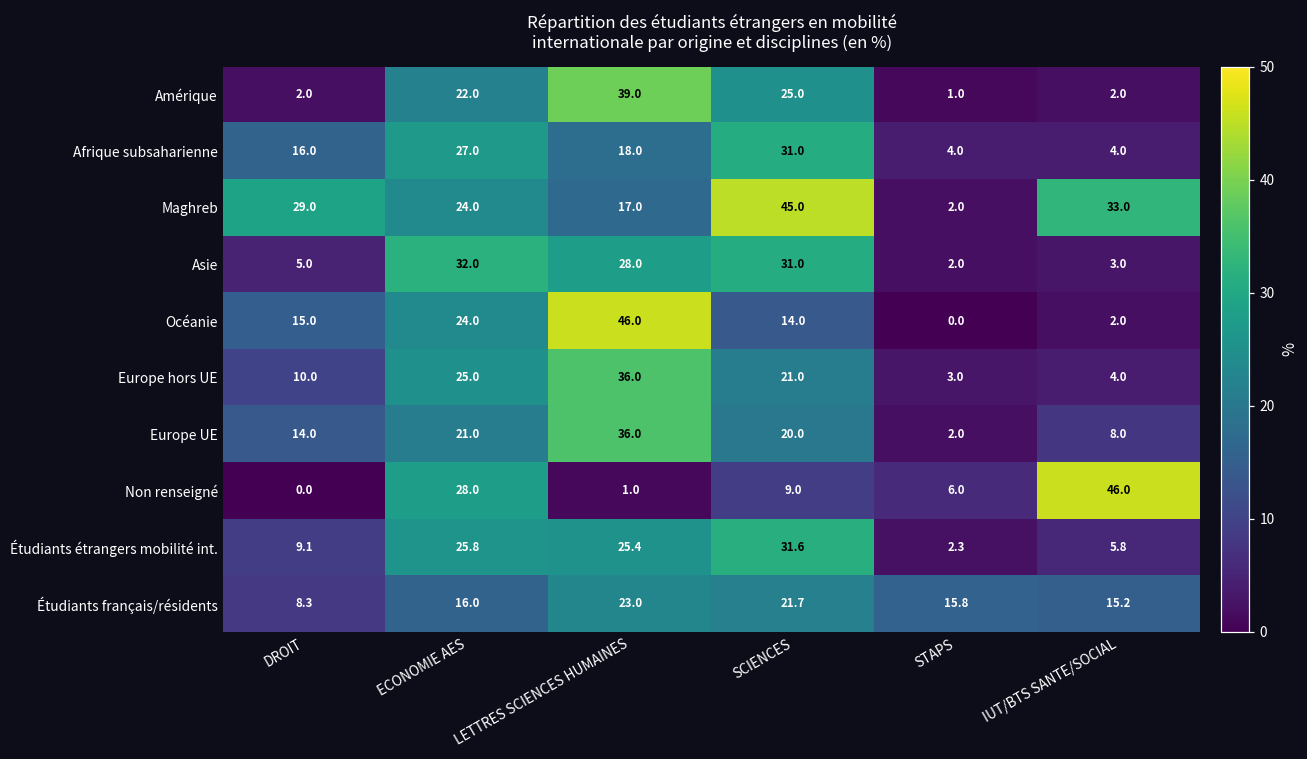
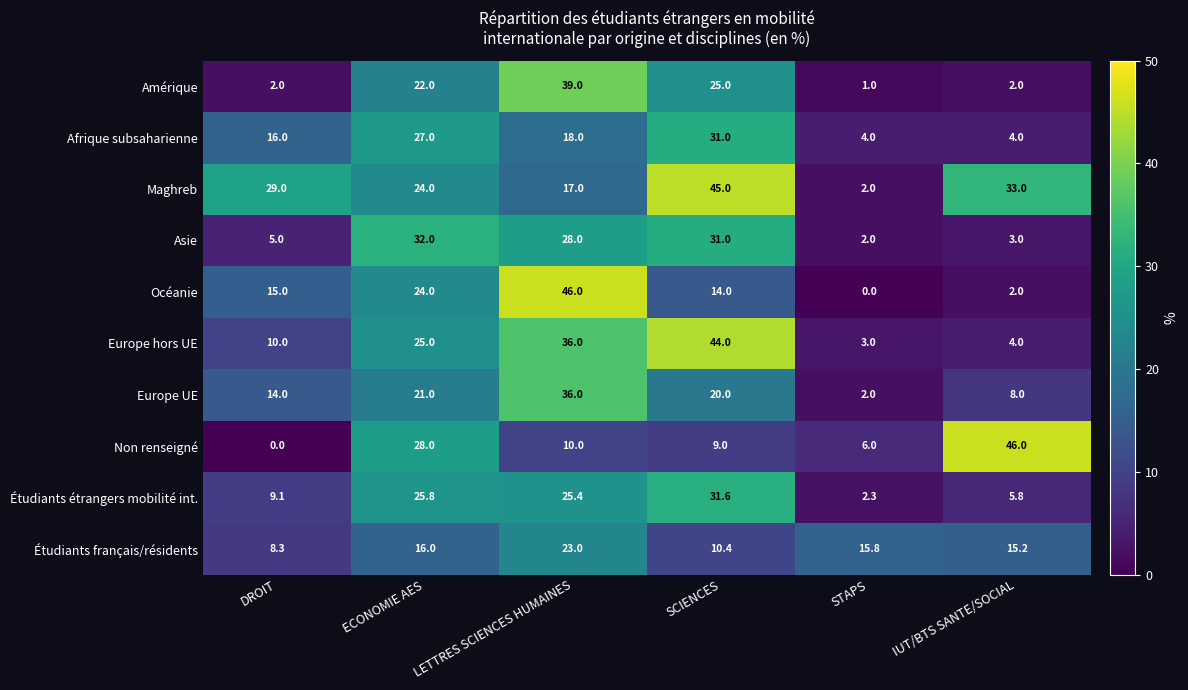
  {
    "Amérique": {
      "DROIT": 2.0,
      "ECONOMIE AES": 22.0,
      "LETTRES SCIENCES HUMAINES": 39.0,
      "SCIENCES": 25.0,
      "STAPS": 1.0,
      "IUT/BTS SANTE/SOCIAL": 2.0
    },
    "Afrique subsaharienne": {
      "DROIT": 16.0,
      "ECONOMIE AES": 27.0,
      "LETTRES SCIENCES HUMAINES": 18.0,
      "SCIENCES": 31.0,
      "STAPS": 4.0,
      "IUT/BTS SANTE/SOCIAL": 4.0
    },
    "Maghreb": {
      "DROIT": 29.0,
      "ECONOMIE AES": 24.0,
      "LETTRES SCIENCES HUMAINES": 17.0,
      "SCIENCES": 45.0,
      "STAPS": 2.0,
      "IUT/BTS SANTE/SOCIAL": 33.0
    },
    "Asie": {
      "DROIT": 5.0,
      "ECONOMIE AES": 32.0,
      "LETTRES SCIENCES HUMAINES": 28.0,
      "SCIENCES": 31.0,
      "STAPS": 2.0,
      "IUT/BTS SANTE/SOCIAL": 3.0
    },
    "Océanie": {
      "DROIT": 15.0,
      "ECONOMIE AES": 24.0,
      "LETTRES SCIENCES HUMAINES": 46.0,
      "SCIENCES": 14.0,
      "STAPS": 0.0,
      "IUT/BTS SANTE/SOCIAL": 2.0
    },
    "Europe hors UE": {
      "DROIT": 10.0,
      "ECONOMIE AES": 25.0,
      "LETTRES SCIENCES HUMAINES": 36.0,
-     "SCIENCES": 21.0,
+     "SCIENCES": 44.0,
      "STAPS": 3.0,
      "IUT/BTS SANTE/SOCIAL": 4.0
    },
    "Europe UE": {
      "DROIT": 14.0,
      "ECONOMIE AES": 21.0,
      "LETTRES SCIENCES HUMAINES": 36.0,
      "SCIENCES": 20.0,
      "STAPS": 2.0,
      "IUT/BTS SANTE/SOCIAL": 8.0
    },
    "Non renseigné": {
      "DROIT": 0.0,
      "ECONOMIE AES": 28.0,
-     "LETTRES SCIENCES HUMAINES": 1.0,
+     "LETTRES SCIENCES HUMAINES": 10.0,
      "SCIENCES": 9.0,
      "STAPS": 6.0,
      "IUT/BTS SANTE/SOCIAL": 46.0
    },
    "Étudiants étrangers mobilité int.": {
      "DROIT": 9.1,
      "ECONOMIE AES": 25.8,
      "LETTRES SCIENCES HUMAINES": 25.4,
      "SCIENCES": 31.6,
      "STAPS": 2.3,
      "IUT/BTS SANTE/SOCIAL": 5.8
    },
    "Étudiants français/résidents": {
      "DROIT": 8.3,
      "ECONOMIE AES": 16.0,
      "LETTRES SCIENCES HUMAINES": 23.0,
-     "SCIENCES": 21.7,
+     "SCIENCES": 10.4,
      "STAPS": 15.8,
      "IUT/BTS SANTE/SOCIAL": 15.2
    }
  }
